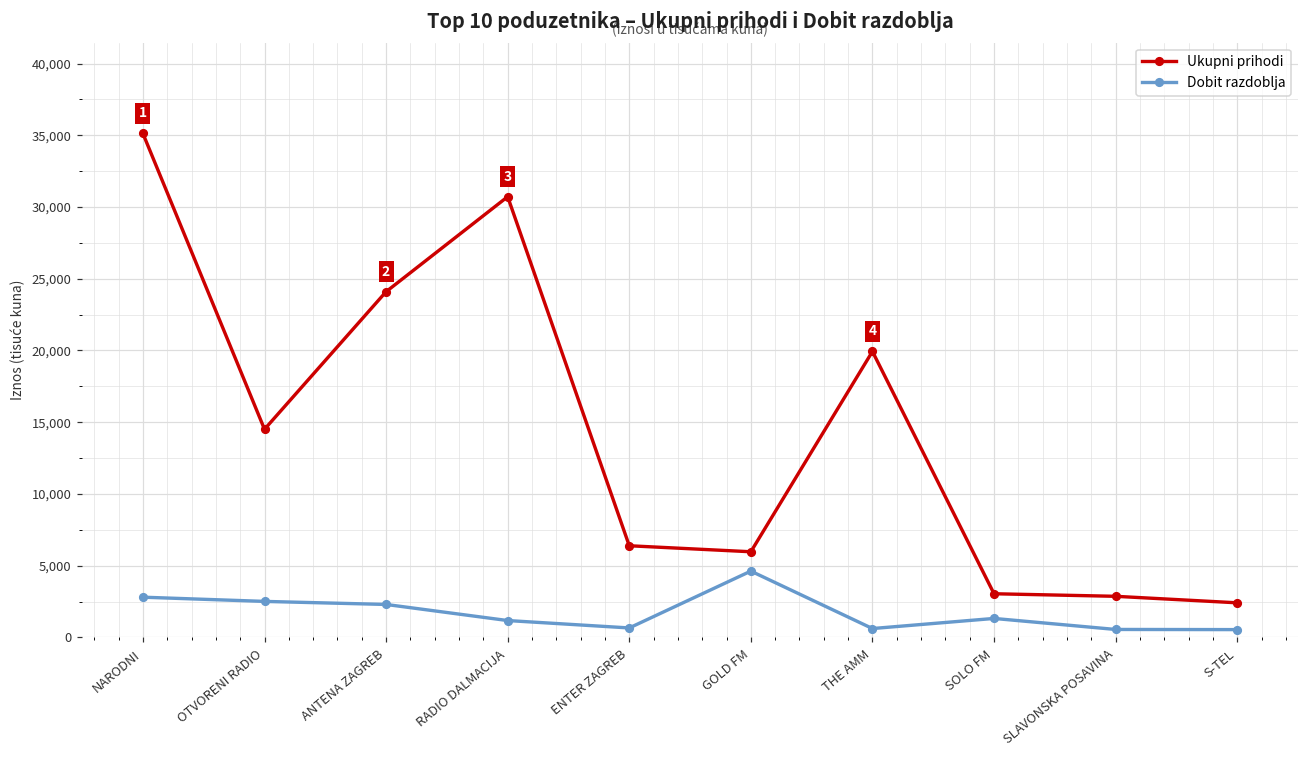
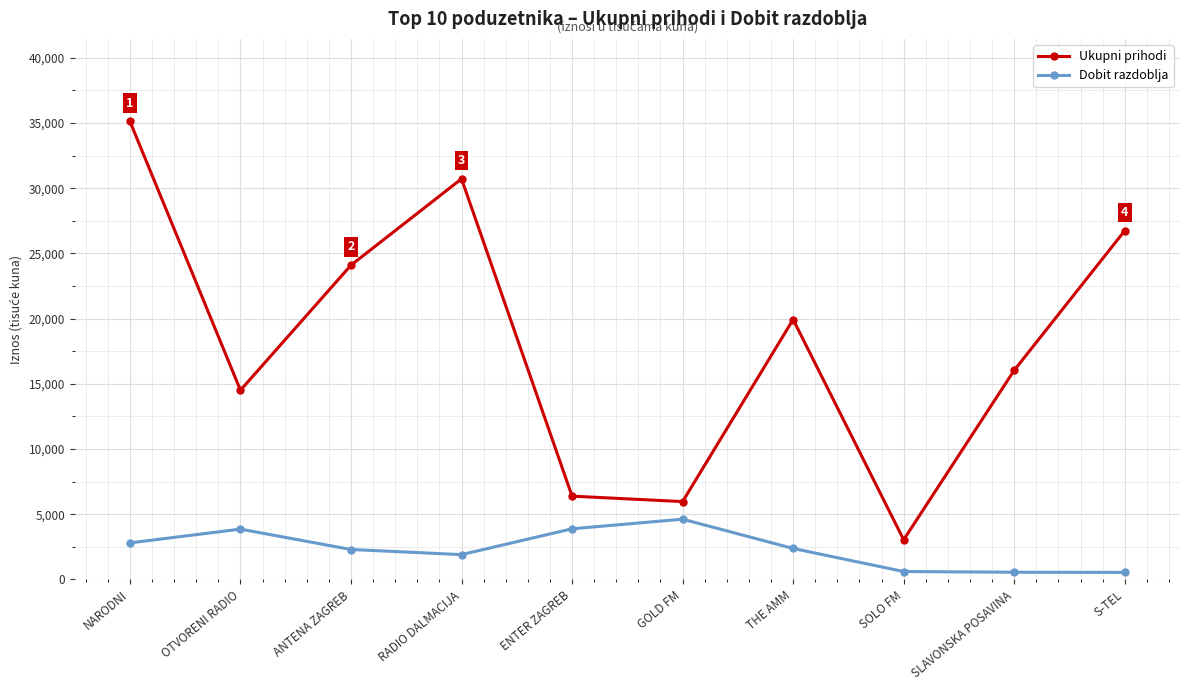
  {
    "Ukupni prihodi": {
      "OTVORENI RADIO": "14,500",
      "ENTER ZAGREB": "6,400",
      "GOLD FM": "6,000",
      "THE AMM": "19,900",
      "SOLO FM": "3,000",
-     "SLAVONSKA POSAVINA": "2,900",
-     "S-TEL": "2,400"
+     "SLAVONSKA POSAVINA": "16,000",
+     "S-TEL": "26,700"
    },
    "Dobit razdoblja": {
      "NARODNI": "2,800",
-     "OTVORENI RADIO": "2,500",
+     "OTVORENI RADIO": "3,900",
      "ANTENA ZAGREB": "2,300",
-     "RADIO DALMACIJA": "1,200",
-     "ENTER ZAGREB": "700",
+     "RADIO DALMACIJA": "1,900",
+     "ENTER ZAGREB": "3,900",
      "GOLD FM": "4,600",
-     "THE AMM": "600",
-     "SOLO FM": "1,300",
+     "THE AMM": "2,400",
+     "SOLO FM": "600",
      "SLAVONSKA POSAVINA": "600",
      "S-TEL": "500"
    }
  }
